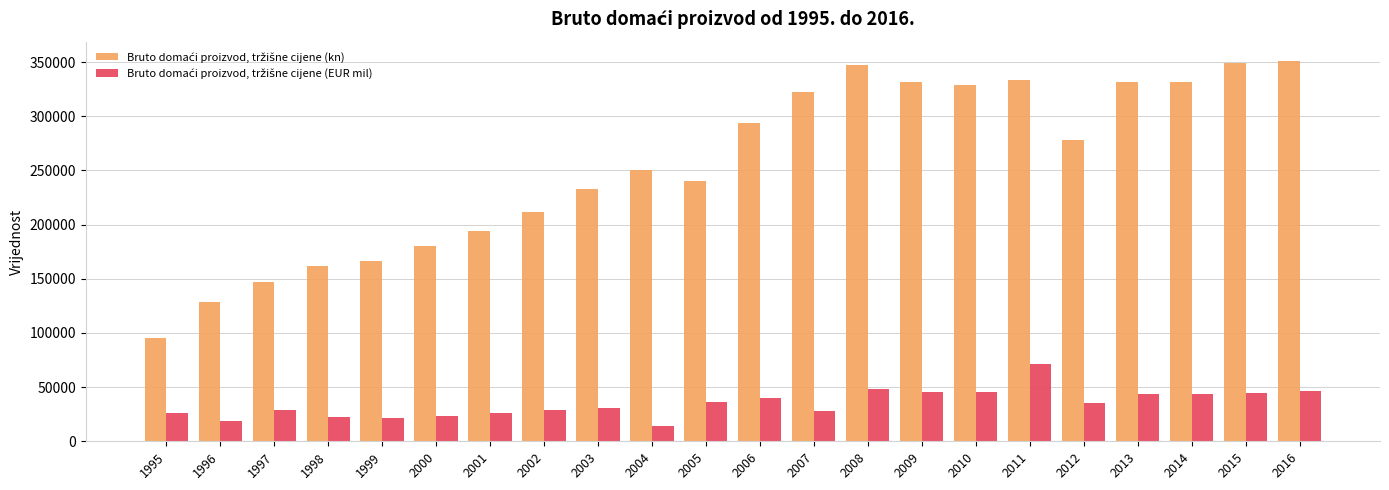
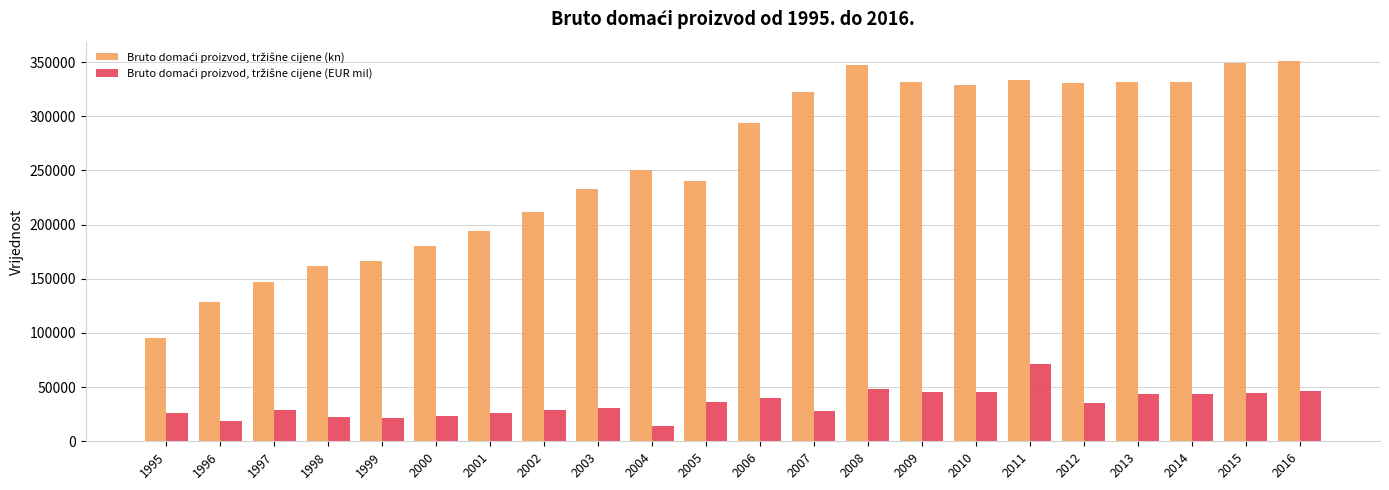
  {
    "Bruto domaći proizvod, tržišne cijene (kn)": {
      "1995": 96000,
      "1996": 129000,
      "1997": 147000,
      "1998": 162000,
      "1999": 166000,
      "2000": 180000,
      "2001": 194000,
      "2002": 212000,
      "2003": 232000,
      "2004": 251000,
      "2005": 240000,
      "2006": 294000,
      "2007": 322000,
      "2008": 348000,
      "2009": 331000,
      "2010": 329000,
      "2011": 333000,
-     "2012": 278000,
+     "2012": 331000,
      "2013": 332000,
      "2014": 332000,
      "2015": 349000,
      "2016": 351000
    },
    "Bruto domaći proizvod, tržišne cijene (EUR mil)": {
      "1995": 26000,
      "1996": 19000,
      "1997": 29000,
      "1998": 23000,
      "1999": 22000,
      "2000": 24000,
      "2001": 26000,
      "2002": 29000,
      "2003": 31000,
      "2004": 14000,
      "2005": 36000,
      "2006": 40000,
      "2007": 28000,
      "2008": 48000,
      "2009": 45000,
      "2010": 45000,
      "2011": 71000,
      "2012": 35000,
      "2013": 44000,
      "2014": 43000,
      "2015": 45000,
      "2016": 47000
    }
  }
